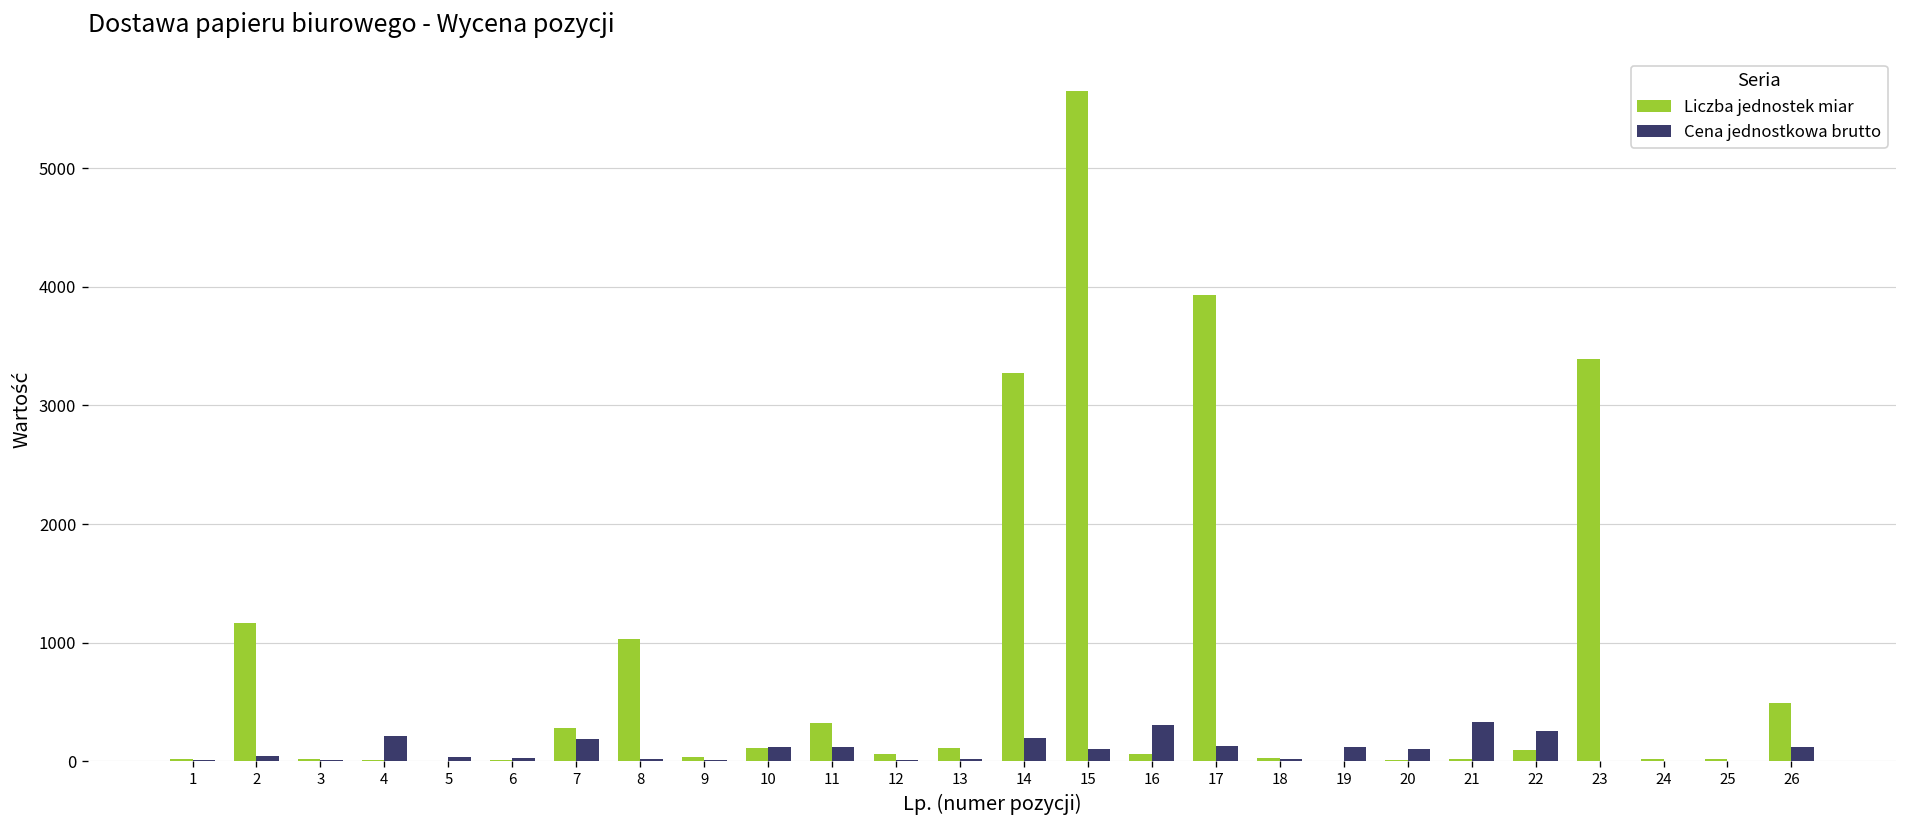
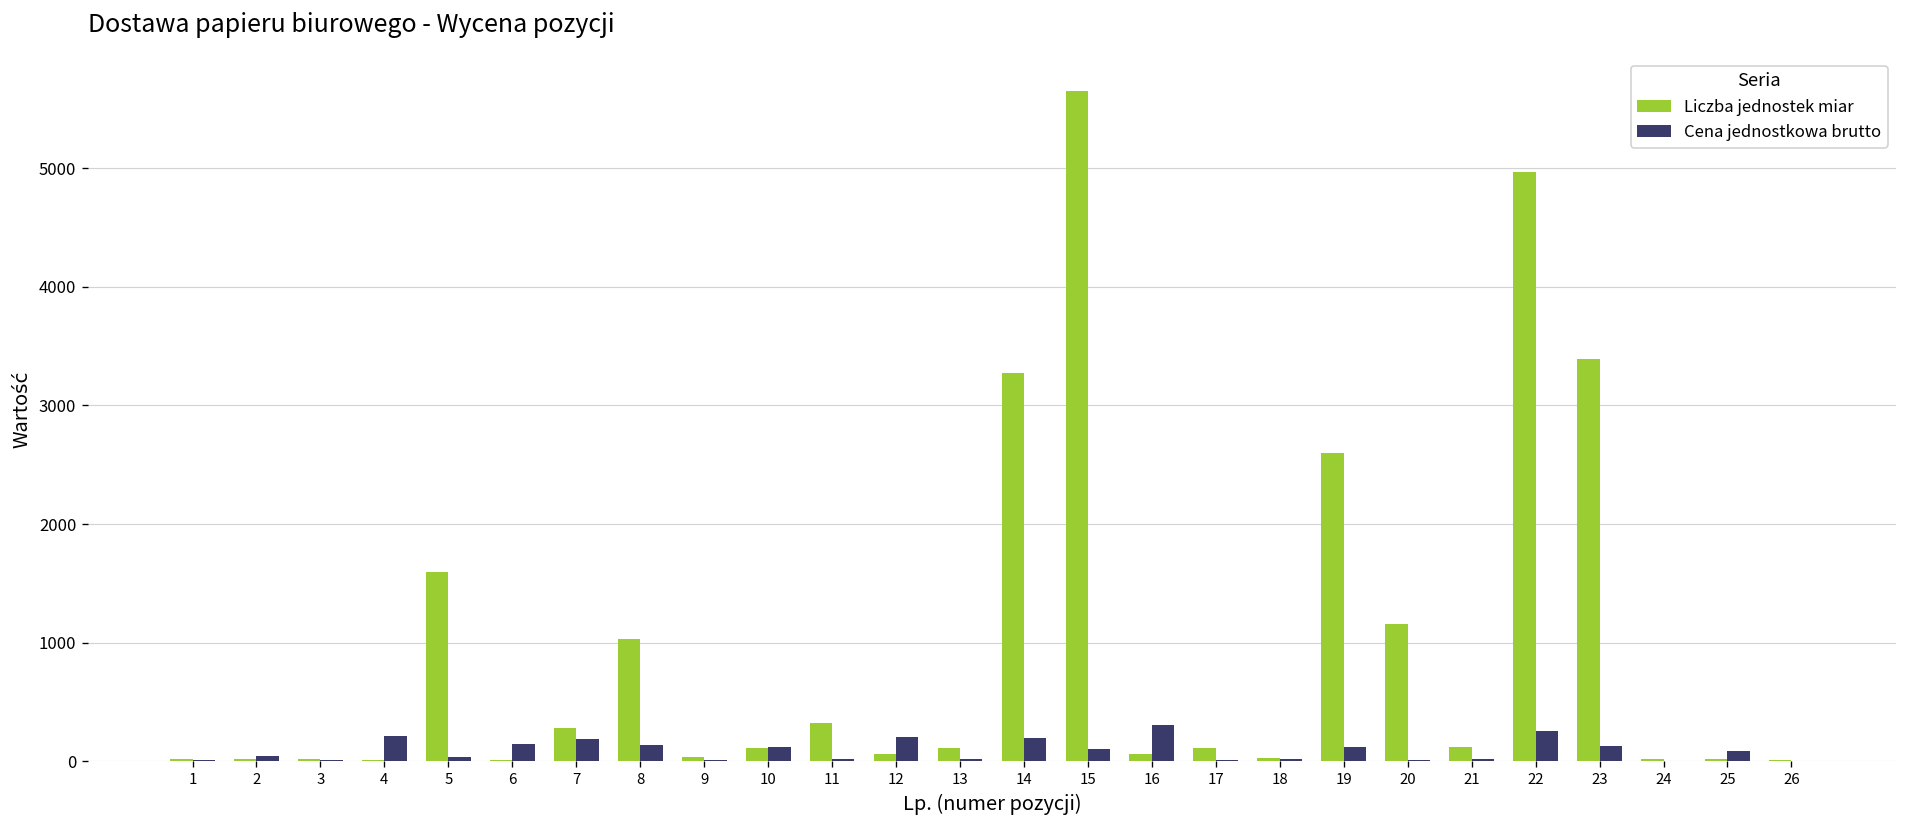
  {
    "Liczba jednostek miar": {
-     "2": 1200,
-     "5": 0,
+     "2": 0,
+     "5": 1600,
      "7": 300,
      "8": 1000,
      "9": 0,
      "10": 100,
      "11": 300,
      "12": 100,
      "13": 100,
      "14": 3300,
      "15": 5700,
      "16": 100,
-     "17": 3900,
+     "17": 100,
      "18": 0,
-     "19": 0,
-     "20": 0,
-     "21": 0,
-     "22": 100,
+     "19": 2600,
+     "20": 1200,
+     "21": 100,
+     "22": 5000,
      "23": 3400,
-     "26": 500
+     "26": 0
    },
    "Cena jednostkowa brutto": {
      "2": 0,
      "4": 200,
      "5": 0,
-     "6": 0,
+     "6": 100,
      "7": 200,
-     "8": 0,
+     "8": 100,
      "10": 100,
-     "11": 100,
-     "12": 0,
+     "11": 0,
+     "12": 200,
      "14": 200,
      "15": 100,
      "16": 300,
-     "17": 100,
+     "17": 0,
      "19": 100,
-     "20": 100,
-     "21": 300,
+     "20": 0,
+     "21": 0,
      "22": 300,
-     "23": 0,
-     "25": 0,
-     "26": 100
+     "23": 100,
+     "25": 100,
+     "26": 0
    }
  }
